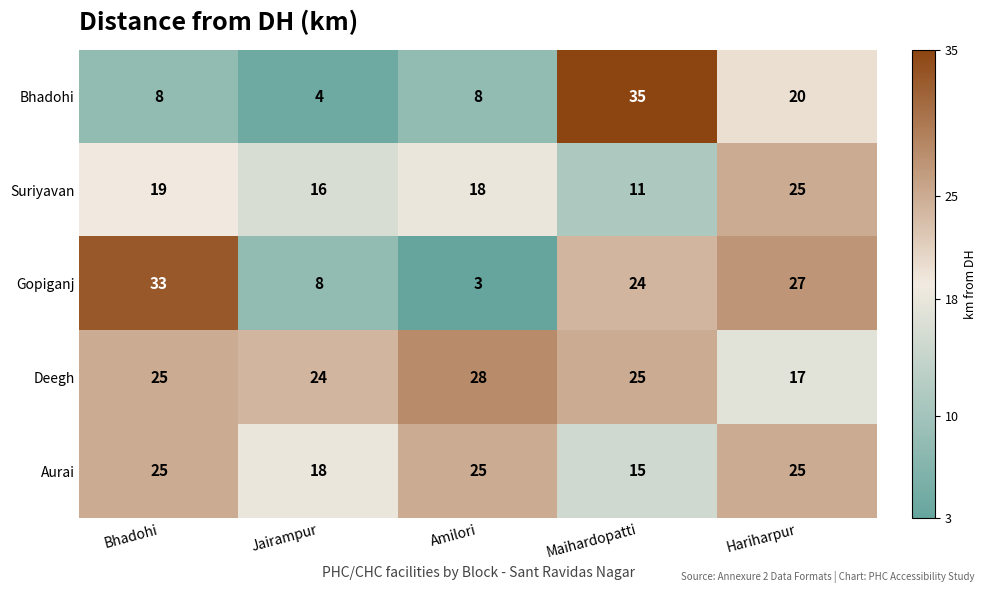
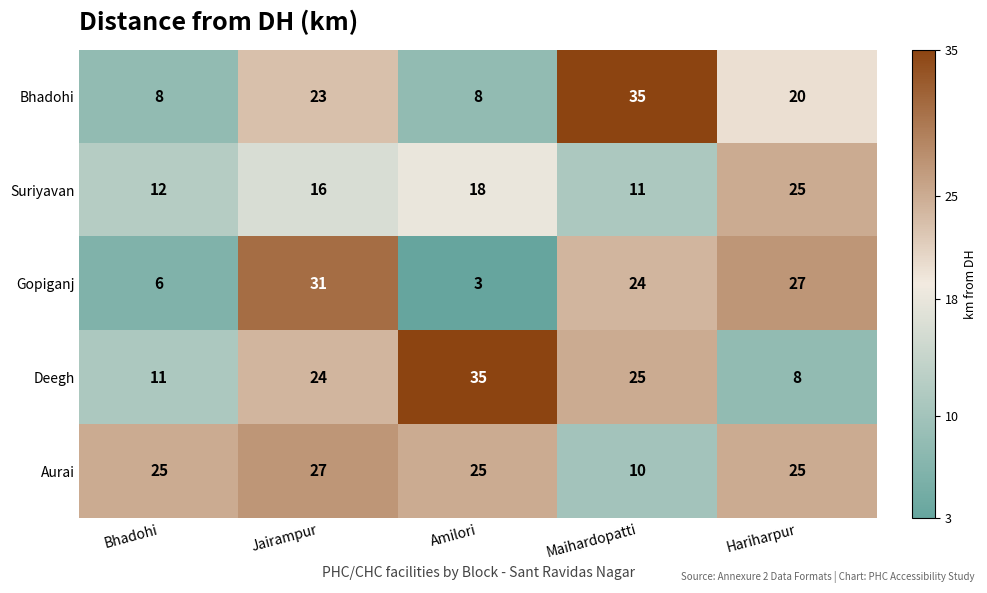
  {
    "Bhadohi": {
      "Bhadohi": 8,
-     "Jairampur": 4,
+     "Jairampur": 23,
      "Amilori": 8,
      "Maihardopatti": 35,
      "Hariharpur": 20
    },
    "Suriyavan": {
-     "Bhadohi": 19,
+     "Bhadohi": 12,
      "Jairampur": 16,
      "Amilori": 18,
      "Maihardopatti": 11,
      "Hariharpur": 25
    },
    "Gopiganj": {
-     "Bhadohi": 33,
-     "Jairampur": 8,
+     "Bhadohi": 6,
+     "Jairampur": 31,
      "Amilori": 3,
      "Maihardopatti": 24,
      "Hariharpur": 27
    },
    "Deegh": {
-     "Bhadohi": 25,
+     "Bhadohi": 11,
      "Jairampur": 24,
-     "Amilori": 28,
+     "Amilori": 35,
      "Maihardopatti": 25,
-     "Hariharpur": 17
+     "Hariharpur": 8
    },
    "Aurai": {
      "Bhadohi": 25,
-     "Jairampur": 18,
+     "Jairampur": 27,
      "Amilori": 25,
-     "Maihardopatti": 15,
+     "Maihardopatti": 10,
      "Hariharpur": 25
    }
  }
